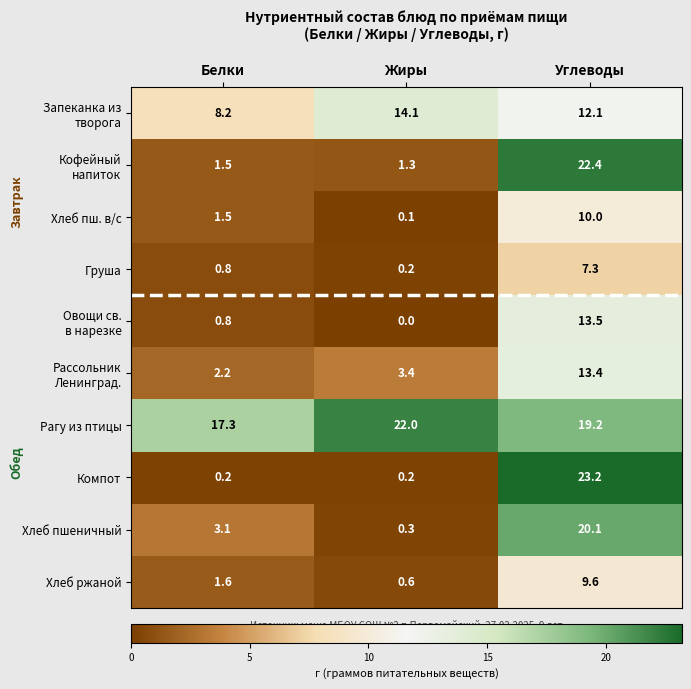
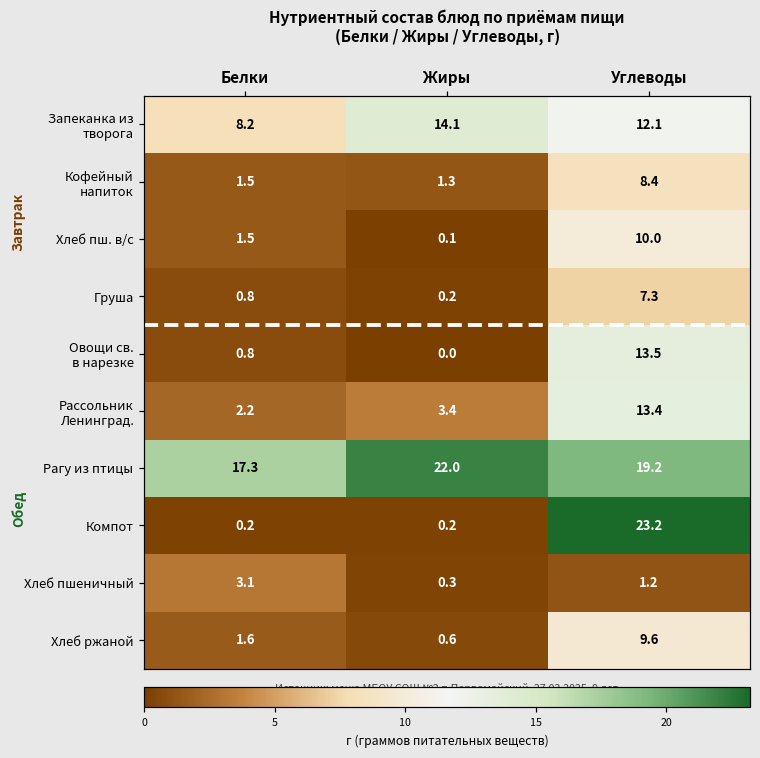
  {
    "Запеканка из творога": {
      "Белки": 8.2,
      "Жиры": 14.1,
      "Углеводы": 12.1
    },
    "Кофейный напиток": {
      "Белки": 1.5,
      "Жиры": 1.3,
-     "Углеводы": 22.4
+     "Углеводы": 8.4
    },
    "Хлеб пш. в/с": {
      "Белки": 1.5,
      "Жиры": 0.1,
      "Углеводы": 10.0
    },
    "Груша": {
      "Белки": 0.8,
      "Жиры": 0.2,
      "Углеводы": 7.3
    },
    "Овощи св. в нарезке": {
      "Белки": 0.8,
      "Жиры": 0.0,
      "Углеводы": 13.5
    },
    "Рассольник Ленинград.": {
      "Белки": 2.2,
      "Жиры": 3.4,
      "Углеводы": 13.4
    },
    "Рагу из птицы": {
      "Белки": 17.3,
      "Жиры": 22.0,
      "Углеводы": 19.2
    },
    "Компот": {
      "Белки": 0.2,
      "Жиры": 0.2,
      "Углеводы": 23.2
    },
    "Хлеб пшеничный": {
      "Белки": 3.1,
      "Жиры": 0.3,
-     "Углеводы": 20.1
+     "Углеводы": 1.2
    },
    "Хлеб ржаной": {
      "Белки": 1.6,
      "Жиры": 0.6,
      "Углеводы": 9.6
    }
  }
